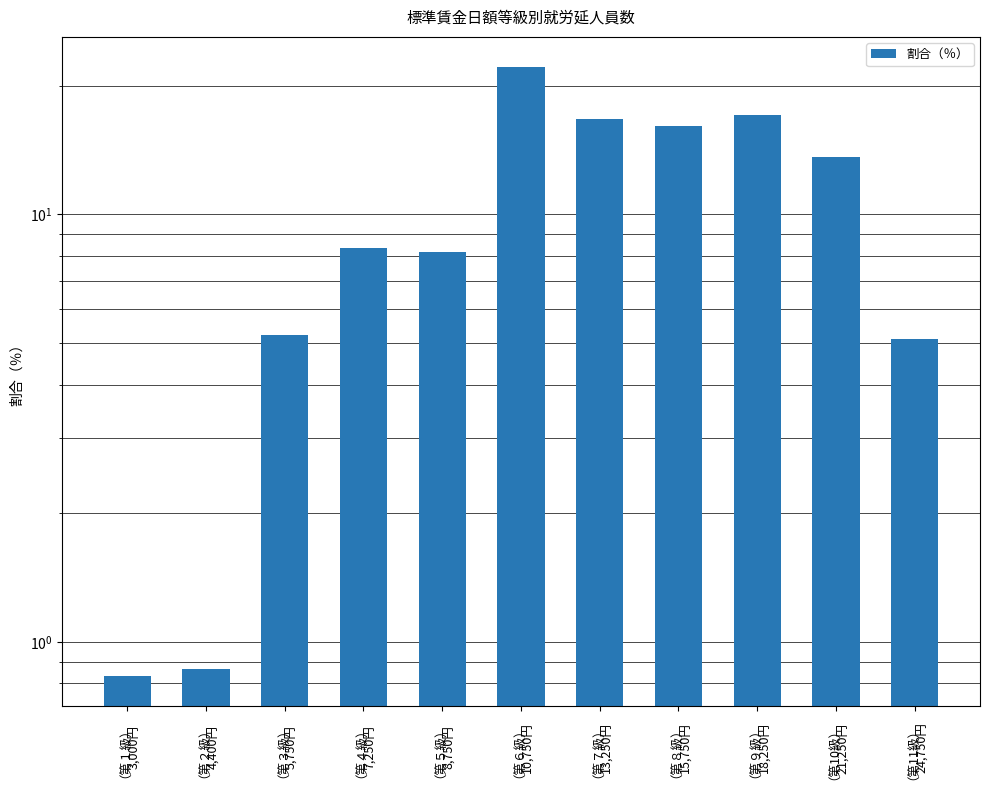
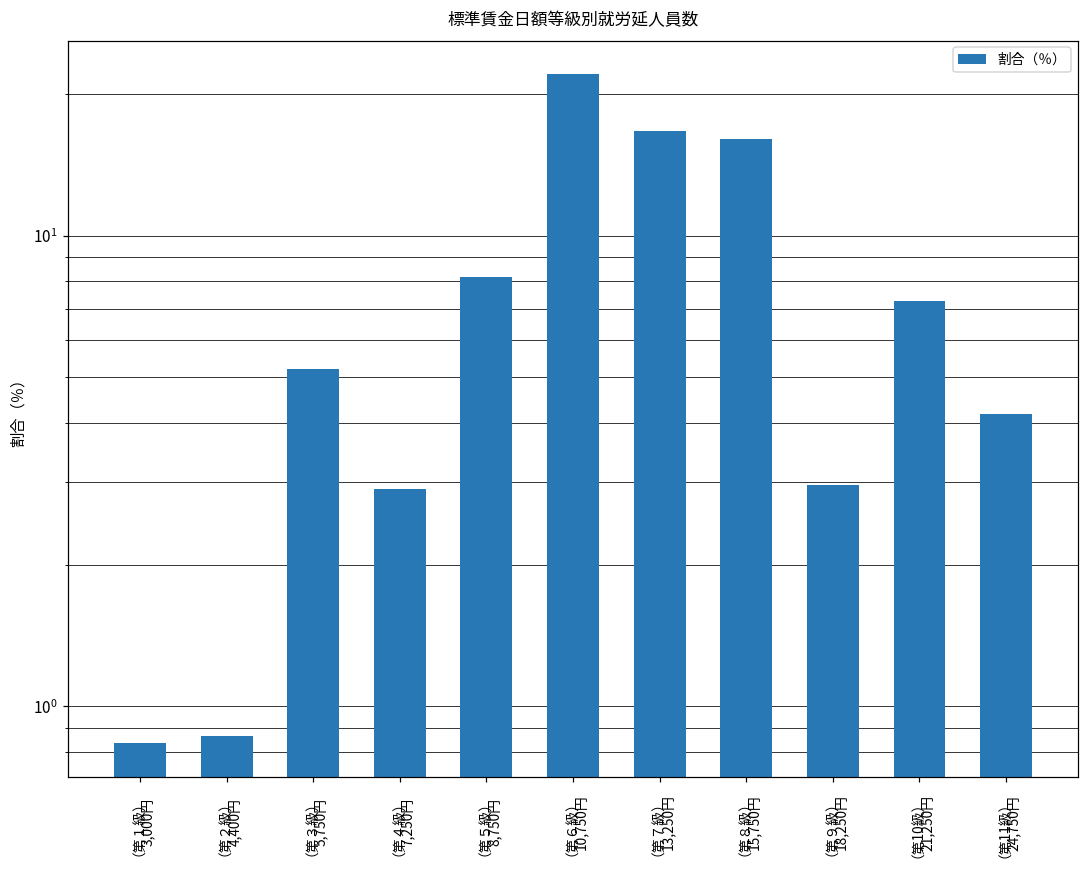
  {
    "（第１級） 3,000円": 0.83,
    "（第２級） 4,400円": 0.86,
    "（第３級） 5,750円": 5.2,
-   "（第４級） 7,250円": 8.4,
+   "（第４級） 7,250円": 2.9,
    "（第５級） 8,750円": 8.2,
    "（第６級） 10,750円": 22,
    "（第７級） 13,250円": 16.7,
    "（第８級） 15,750円": 16.1,
-   "（第９級） 18,250円": 17.1,
-   "（第10級） 21,250円": 13.6,
-   "（第11級） 24,750円": 5.1
+   "（第９級） 18,250円": 2.9,
+   "（第10級） 21,250円": 7.3,
+   "（第11級） 24,750円": 4.2
  }
